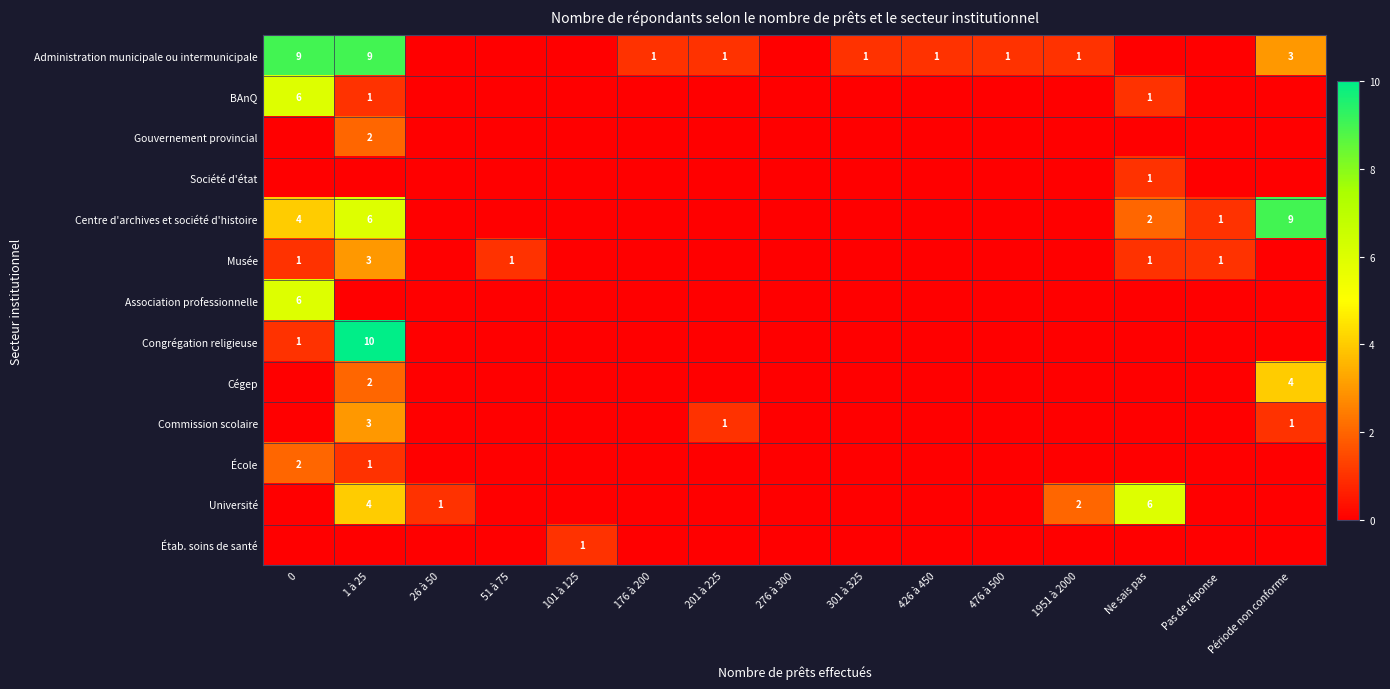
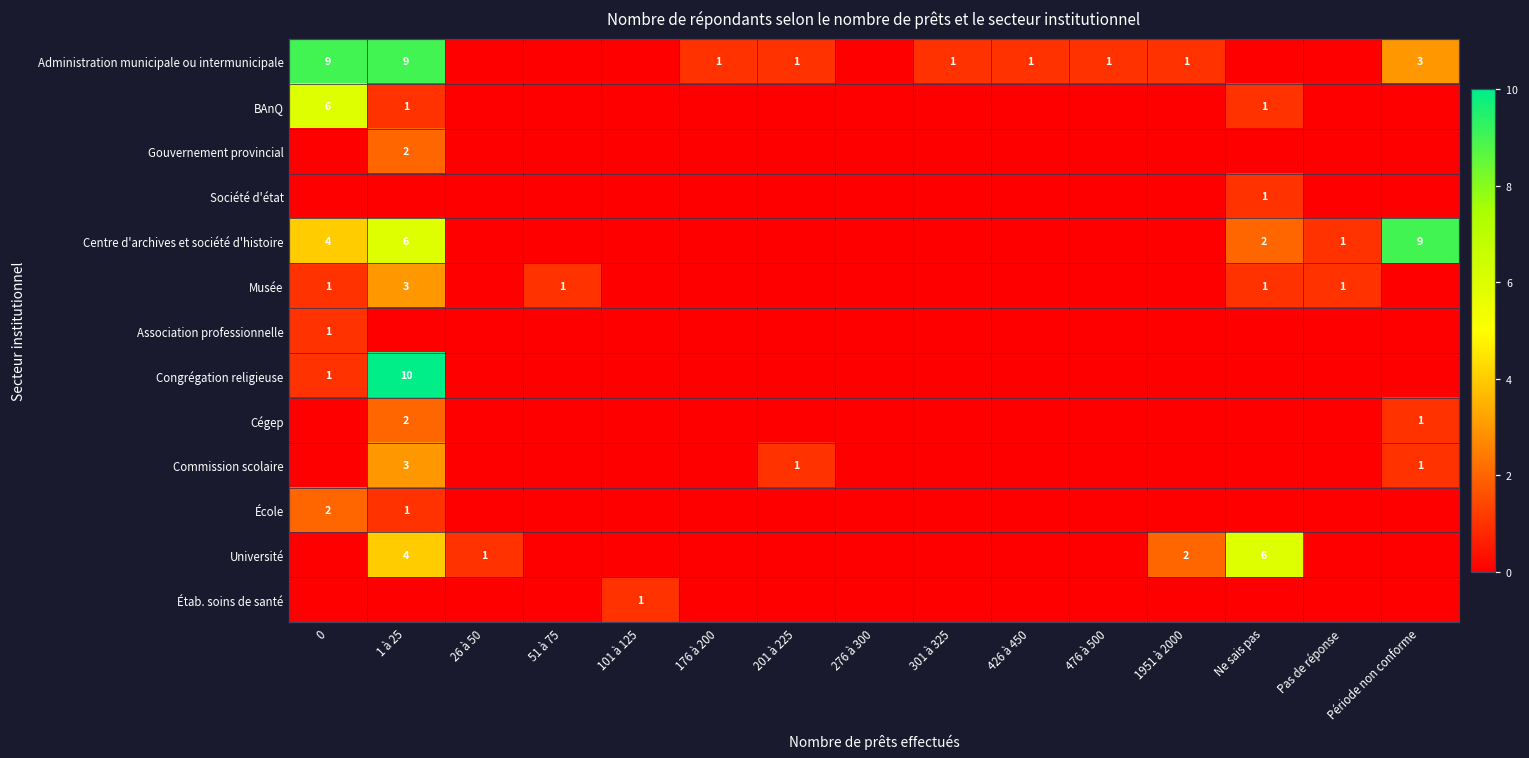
  {
    "Administration municipale ou intermunicipale": {
      "0": 9,
      "1 à 25": 9,
      "176 à 200": 1,
      "201 à 225": 1,
      "301 à 325": 1,
      "426 à 450": 1,
      "476 à 500": 1,
      "1951 à 2000": 1,
      "Période non conforme": 3
    },
    "BAnQ": {
      "0": 6,
      "1 à 25": 1,
      "Ne sais pas": 1
    },
    "Gouvernement provincial": {
      "1 à 25": 2
    },
    "Société d'état": {
      "Ne sais pas": 1
    },
    "Centre d'archives et société d'histoire": {
      "0": 4,
      "1 à 25": 6,
      "Ne sais pas": 2,
      "Pas de réponse": 1,
      "Période non conforme": 9
    },
    "Musée": {
      "0": 1,
      "1 à 25": 3,
      "51 à 75": 1,
      "Ne sais pas": 1,
      "Pas de réponse": 1
    },
    "Association professionnelle": {
-     "0": 6
+     "0": 1
    },
    "Congrégation religieuse": {
      "0": 1,
      "1 à 25": 10
    },
    "Cégep": {
      "1 à 25": 2,
-     "Période non conforme": 4
+     "Période non conforme": 1
    },
    "Commission scolaire": {
      "1 à 25": 3,
      "201 à 225": 1,
      "Période non conforme": 1
    },
    "École": {
      "0": 2,
      "1 à 25": 1
    },
    "Université": {
      "1 à 25": 4,
      "26 à 50": 1,
      "1951 à 2000": 2,
      "Ne sais pas": 6
    },
    "Étab. soins de santé": {
      "101 à 125": 1
    }
  }
